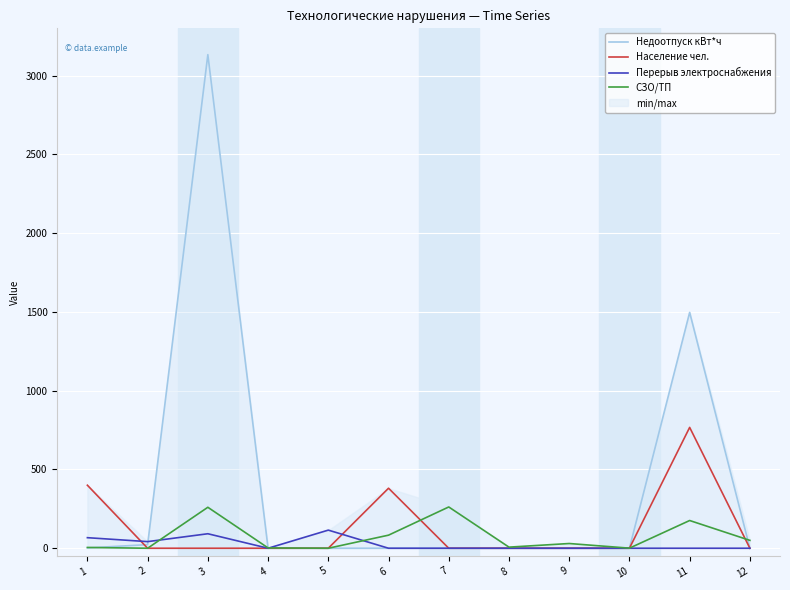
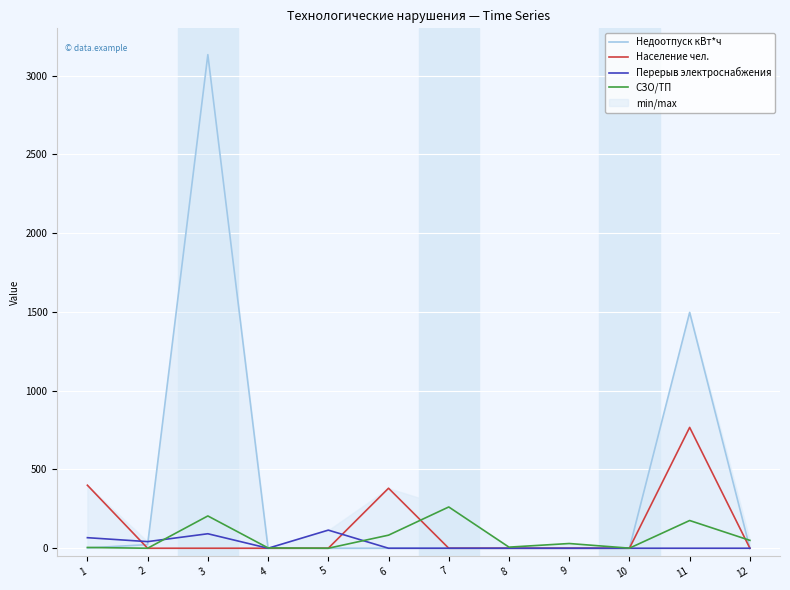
  {
    "Недоотпуск кВт*ч": {
      "2": 20
    },
    "Население чел.": {
      "3": 0,
      "11": 770
    },
    "Перерыв электроснабжения": {
      "1": 70,
      "3": 90,
      "11": 0
    },
    "СЗО/ТП": {
-     "3": 260,
+     "3": 210,
      "6": 80,
      "11": 180
    }
  }
